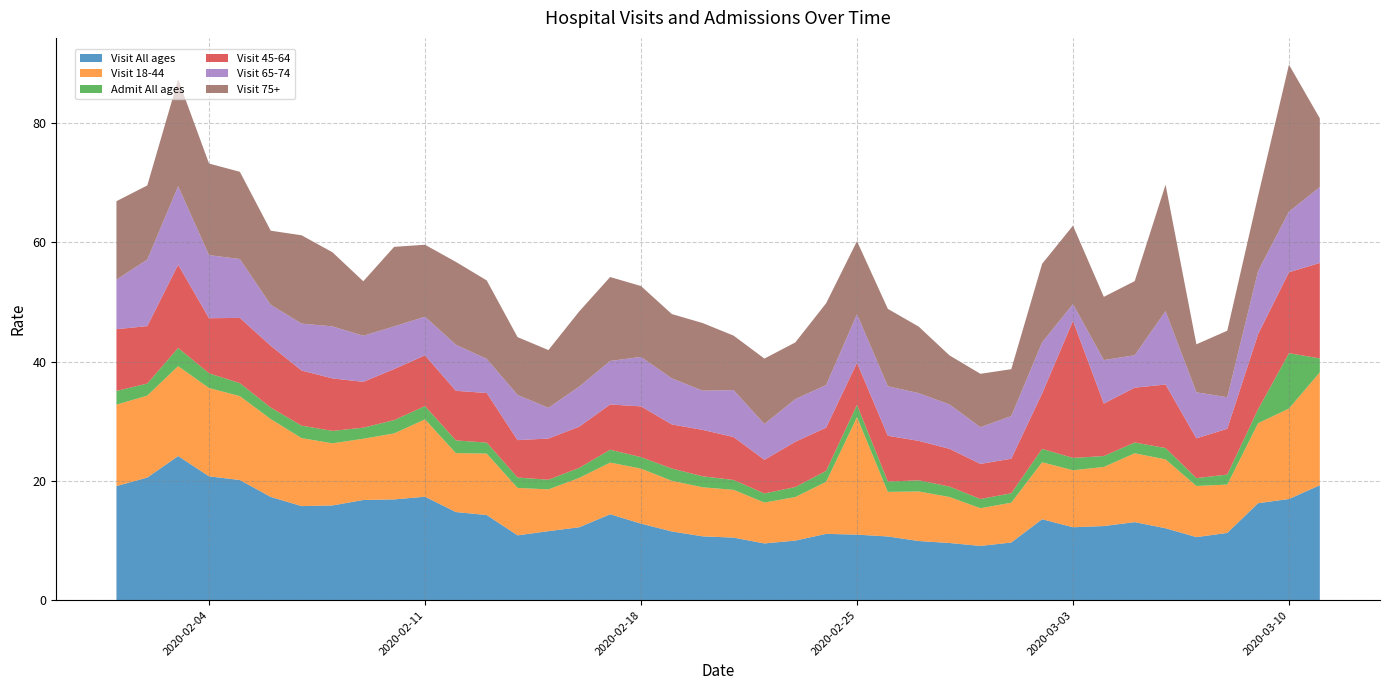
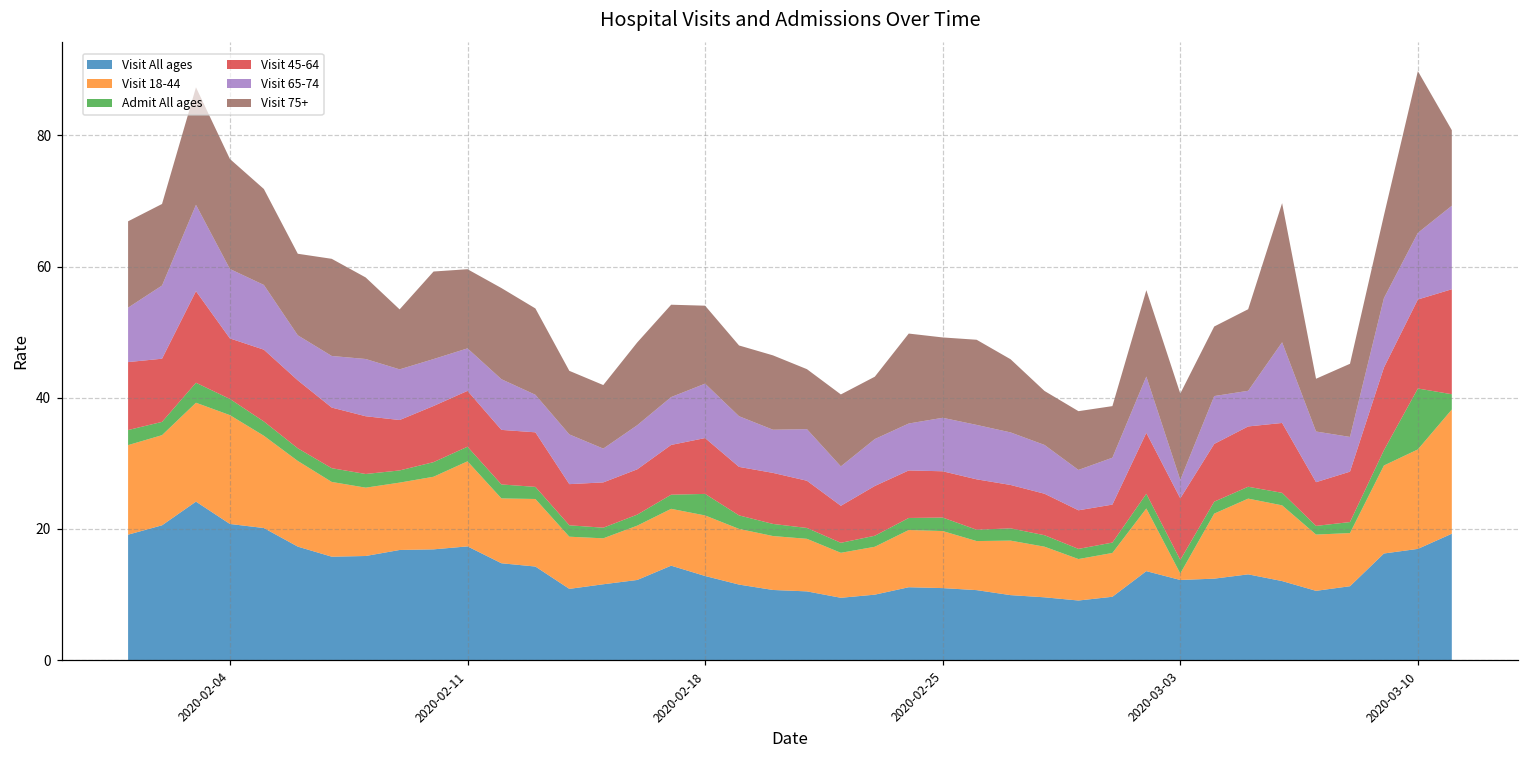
  {
    "Visit All ages": {
      "2020-02-04": 21,
      "2020-02-11": 17,
      "2020-02-18": 13,
      "2020-02-25": 11,
      "2020-03-03": 12,
      "2020-03-10": 17
    },
    "Visit 18-44": {
-     "2020-02-04": 15,
+     "2020-02-04": 17,
      "2020-02-11": 13,
      "2020-02-18": 9,
-     "2020-02-25": 20,
-     "2020-03-03": 10,
+     "2020-02-25": 9,
+     "2020-03-03": 1,
      "2020-03-10": 15
    },
    "Admit All ages": {
      "2020-02-04": 2,
      "2020-02-11": 2,
-     "2020-02-18": 2,
+     "2020-02-18": 3,
      "2020-02-25": 2,
      "2020-03-03": 2,
      "2020-03-10": 9
    },
    "Visit 45-64": {
      "2020-02-04": 9,
      "2020-02-11": 9,
      "2020-02-18": 9,
      "2020-02-25": 7,
-     "2020-03-03": 23,
+     "2020-03-03": 9,
      "2020-03-10": 14
    },
    "Visit 65-74": {
      "2020-02-04": 11,
      "2020-02-11": 6,
      "2020-02-18": 8,
      "2020-02-25": 8,
      "2020-03-03": 3,
      "2020-03-10": 10
    },
    "Visit 75+": {
-     "2020-02-04": 15,
+     "2020-02-04": 17,
      "2020-02-11": 12,
      "2020-02-18": 12,
      "2020-02-25": 12,
      "2020-03-03": 13,
      "2020-03-10": 25
    }
  }
